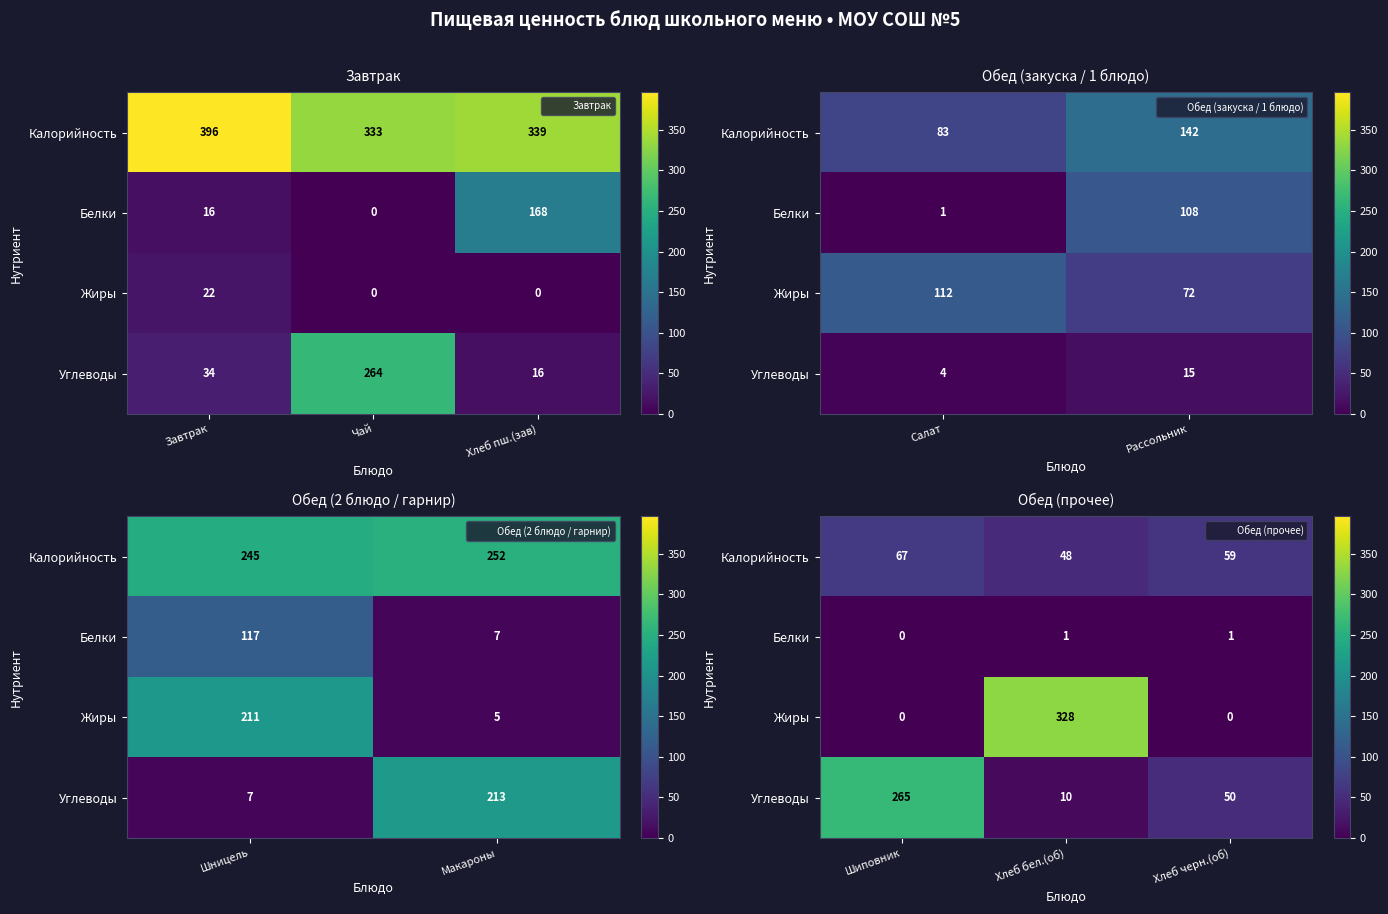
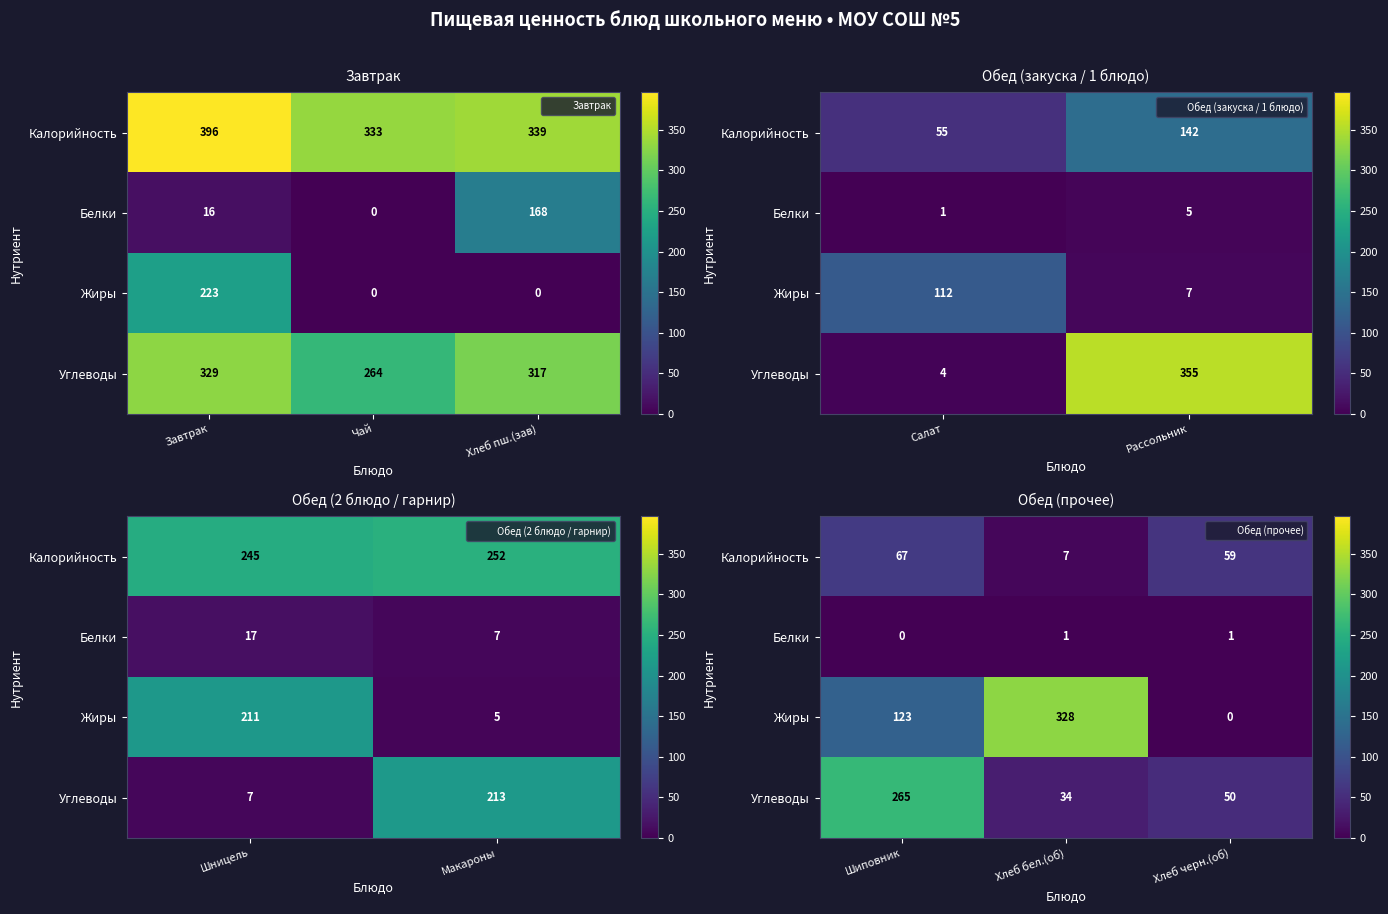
  {
    "Завтрак": {
      "Калорийность": {
        "Завтрак": 396,
        "Чай": 333,
        "Хлеб пш.(зав)": 339
      },
      "Белки": {
        "Завтрак": 16,
        "Чай": 0,
        "Хлеб пш.(зав)": 168
      },
      "Жиры": {
-       "Завтрак": 22,
+       "Завтрак": 223,
        "Чай": 0,
        "Хлеб пш.(зав)": 0
      },
      "Углеводы": {
-       "Завтрак": 34,
+       "Завтрак": 329,
        "Чай": 264,
-       "Хлеб пш.(зав)": 16
+       "Хлеб пш.(зав)": 317
      }
    },
    "Обед (закуска / 1 блюдо)": {
      "Калорийность": {
-       "Салат": 83,
+       "Салат": 55,
        "Рассольник": 142
      },
      "Белки": {
        "Салат": 1,
-       "Рассольник": 108
+       "Рассольник": 5
      },
      "Жиры": {
        "Салат": 112,
-       "Рассольник": 72
+       "Рассольник": 7
      },
      "Углеводы": {
        "Салат": 4,
-       "Рассольник": 15
+       "Рассольник": 355
      }
    },
    "Обед (2 блюдо / гарнир)": {
      "Калорийность": {
        "Шницель": 245,
        "Макароны": 252
      },
      "Белки": {
-       "Шницель": 117,
+       "Шницель": 17,
        "Макароны": 7
      },
      "Жиры": {
        "Шницель": 211,
        "Макароны": 5
      },
      "Углеводы": {
        "Шницель": 7,
        "Макароны": 213
      }
    },
    "Обед (прочее)": {
      "Калорийность": {
        "Шиповник": 67,
-       "Хлеб бел.(об)": 48,
+       "Хлеб бел.(об)": 7,
        "Хлеб черн.(об)": 59
      },
      "Белки": {
        "Шиповник": 0,
        "Хлеб бел.(об)": 1,
        "Хлеб черн.(об)": 1
      },
      "Жиры": {
-       "Шиповник": 0,
+       "Шиповник": 123,
        "Хлеб бел.(об)": 328,
        "Хлеб черн.(об)": 0
      },
      "Углеводы": {
        "Шиповник": 265,
-       "Хлеб бел.(об)": 10,
+       "Хлеб бел.(об)": 34,
        "Хлеб черн.(об)": 50
      }
    }
  }
